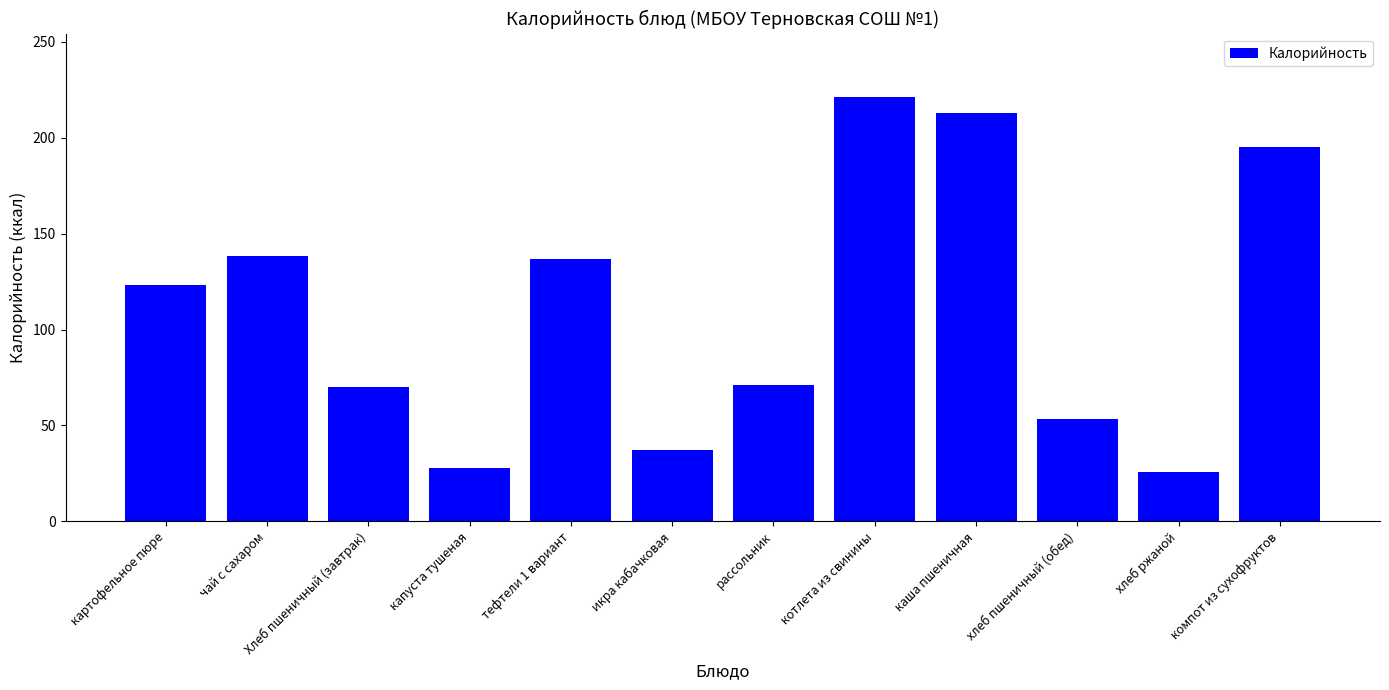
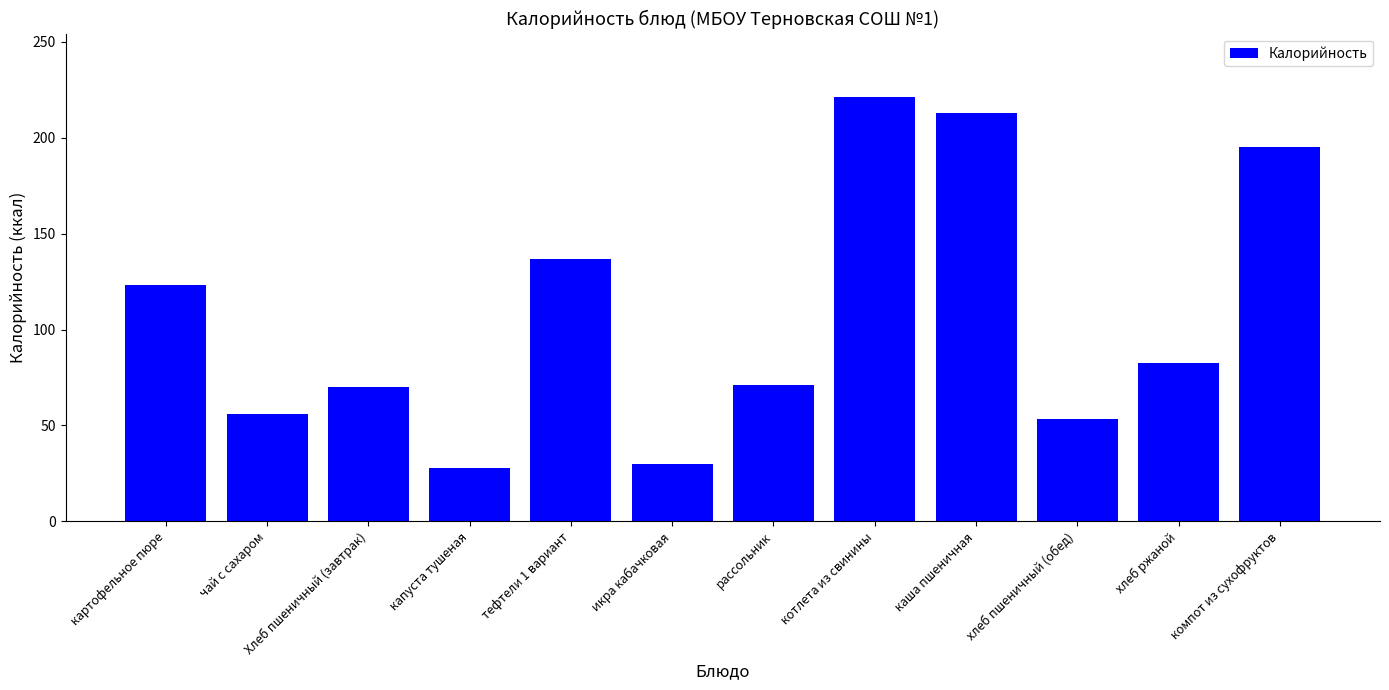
  {
    "картофельное пюре": 123,
-   "чай с сахаром": 139,
+   "чай с сахаром": 56,
    "Хлеб пшеничный (завтрак)": 70,
    "капуста тушеная": 28,
    "тефтели 1 вариант": 137,
-   "икра кабачковая": 37,
+   "икра кабачковая": 30,
    "рассольник": 71,
    "котлета из свинины": 221,
    "каша пшеничная": 213,
    "хлеб пшеничный (обед)": 53,
-   "хлеб ржаной": 26,
+   "хлеб ржаной": 83,
    "компот из сухофруктов": 195
  }
